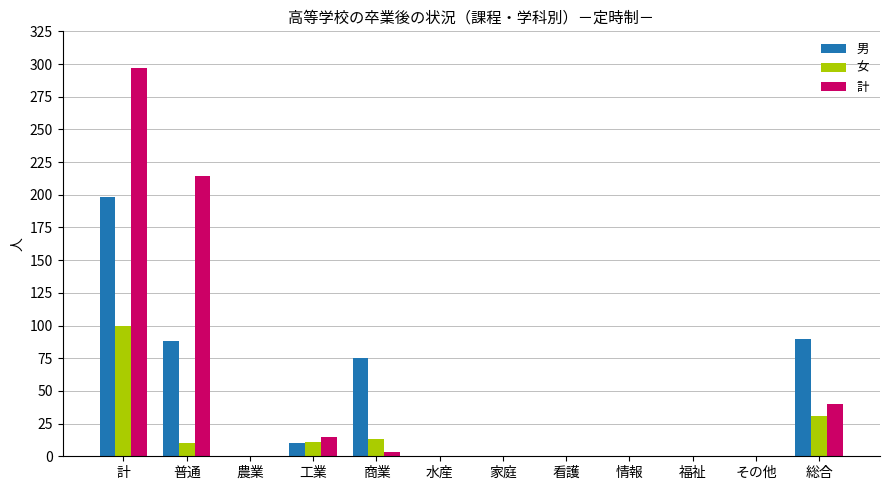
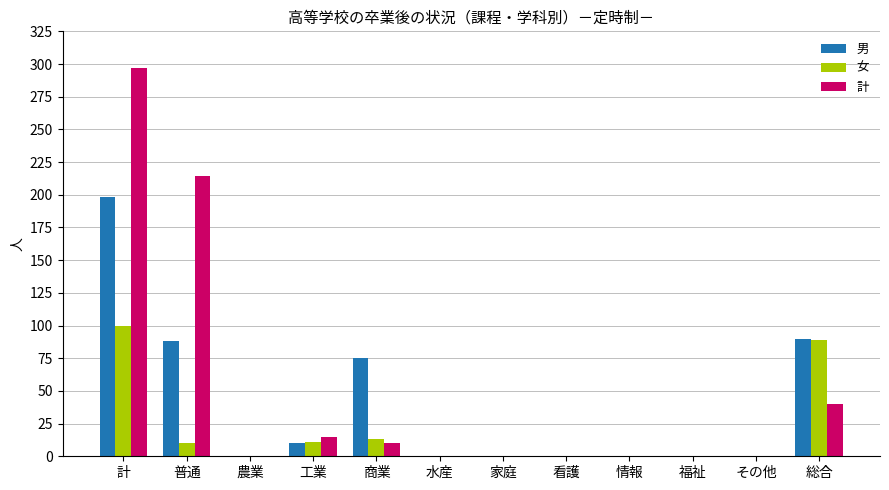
  {
    "男": {
      "計": 198,
      "普通": 88,
      "農業": 0,
      "工業": 10,
      "商業": 75,
      "水産": 0,
      "家庭": 0,
      "看護": 0,
      "情報": 0,
      "福祉": 0,
      "その他": 0,
      "総合": 90
    },
    "女": {
      "計": 100,
      "普通": 10,
      "農業": 0,
      "工業": 11,
      "商業": 13,
      "水産": 0,
      "家庭": 0,
      "看護": 0,
      "情報": 0,
      "福祉": 0,
      "その他": 0,
-     "総合": 31
+     "総合": 89
    },
    "計": {
      "計": 297,
      "普通": 214,
      "農業": 0,
      "工業": 15,
-     "商業": 3,
+     "商業": 10,
      "水産": 0,
      "家庭": 0,
      "看護": 0,
      "情報": 0,
      "福祉": 0,
      "その他": 0,
      "総合": 40
    }
  }
